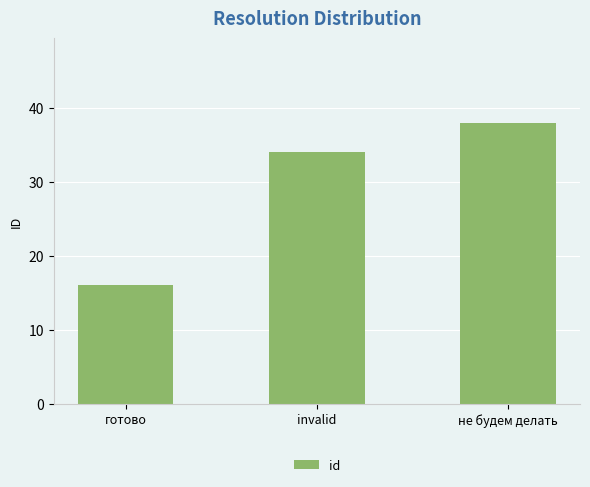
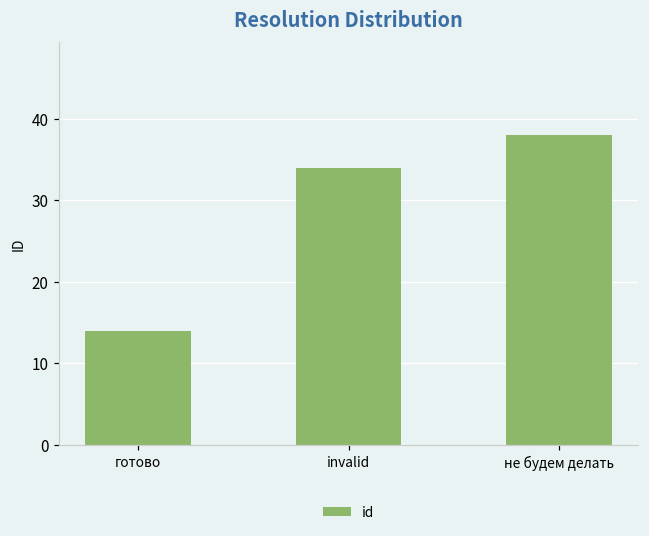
  {
-   "готово": 16,
+   "готово": 14,
    "invalid": 34,
    "не будем делать": 38
  }
